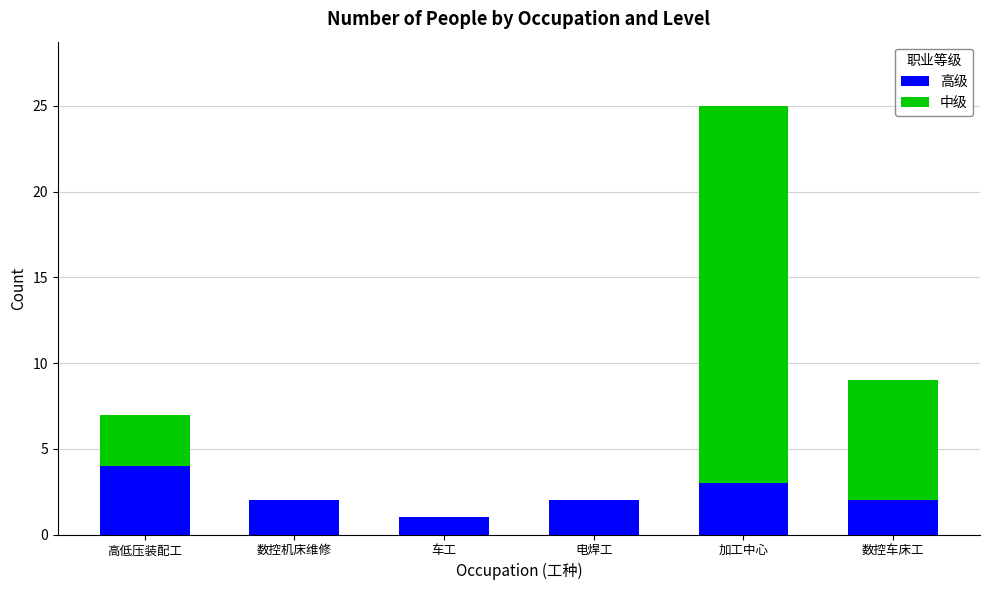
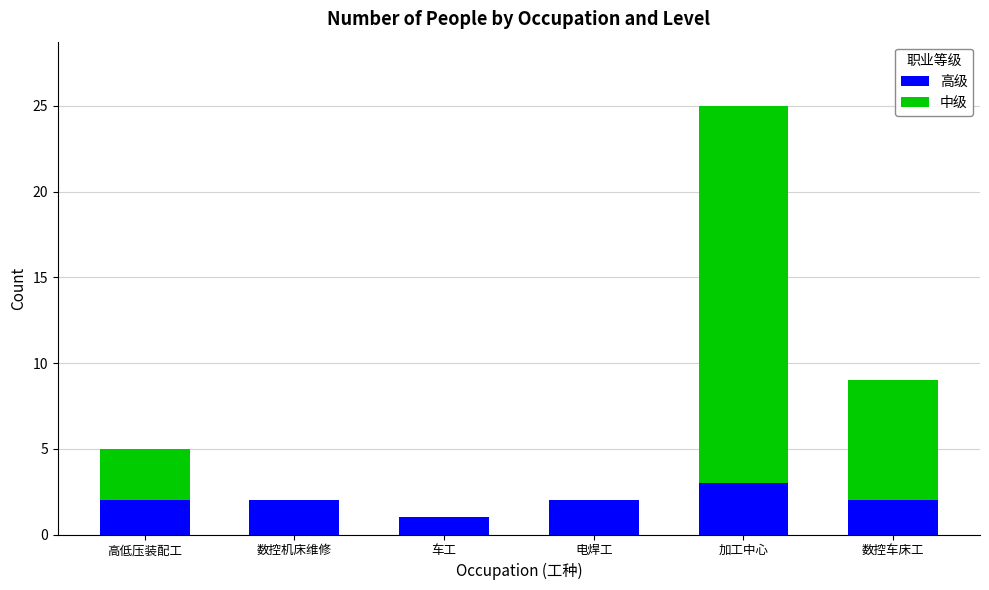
  {
    "高级": {
-     "高低压装配工": 4,
+     "高低压装配工": 2,
      "数控机床维修": 2,
      "车工": 1,
      "电焊工": 2,
      "加工中心": 3,
      "数控车床工": 2
    },
    "中级": {
      "高低压装配工": 3,
      "数控机床维修": 0,
      "车工": 0,
      "电焊工": 0,
      "加工中心": 22,
      "数控车床工": 7
    }
  }
